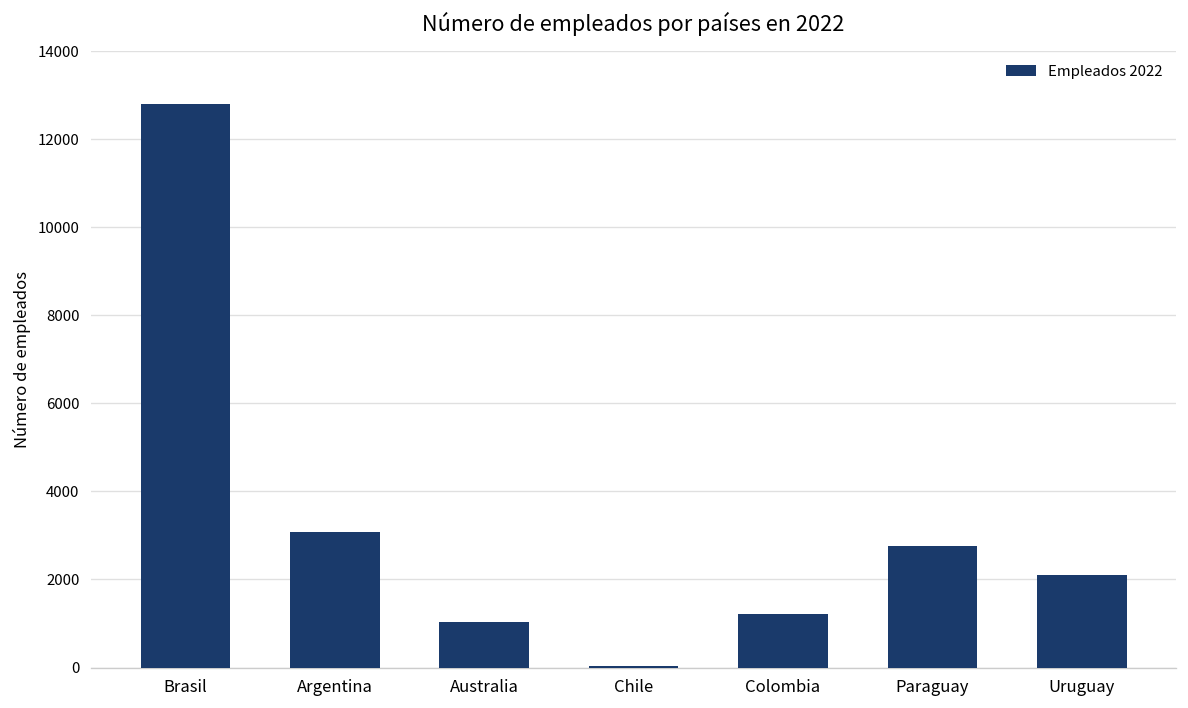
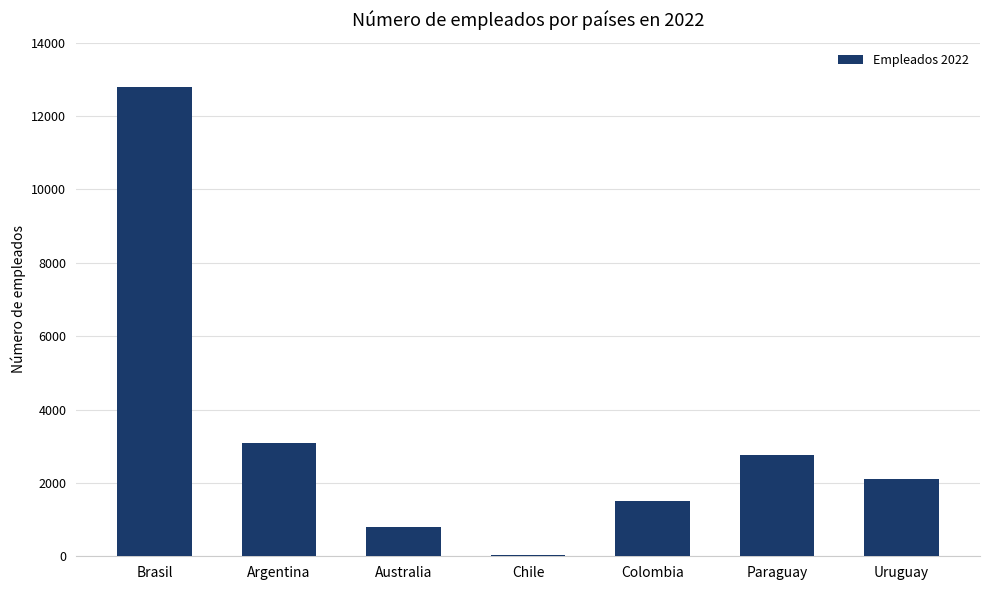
  {
    "Brasil": 12800,
    "Argentina": 3100,
-   "Australia": 1000,
-   "Colombia": 1200,
+   "Australia": 800,
+   "Colombia": 1500,
    "Paraguay": 2800,
    "Uruguay": 2100
  }
